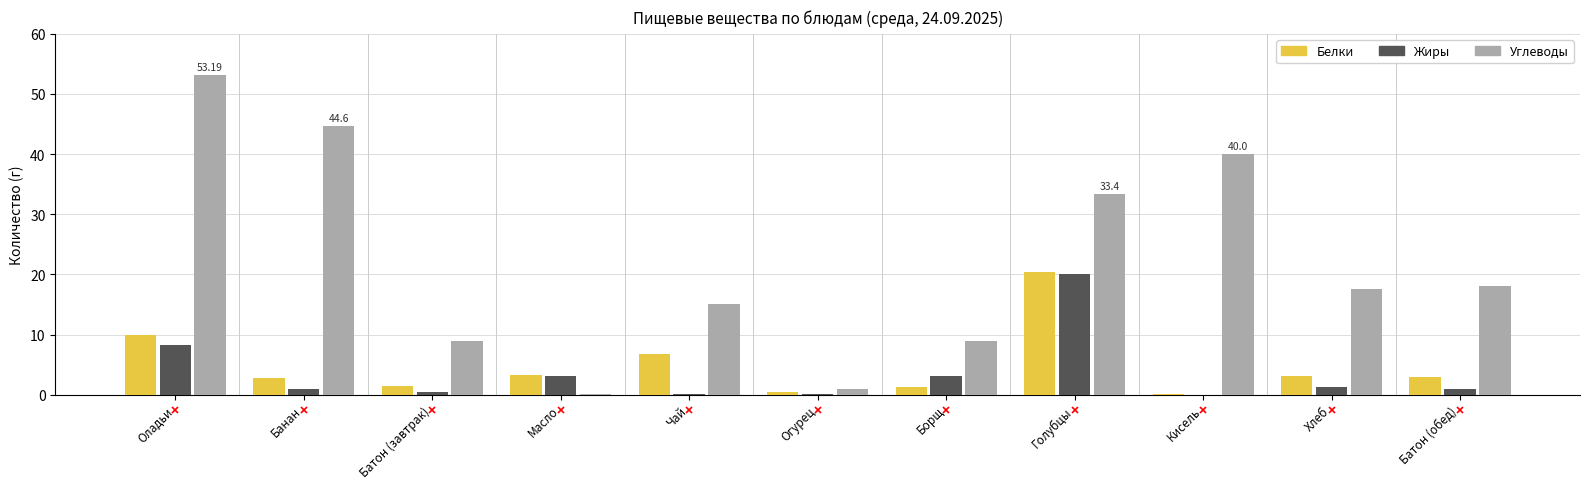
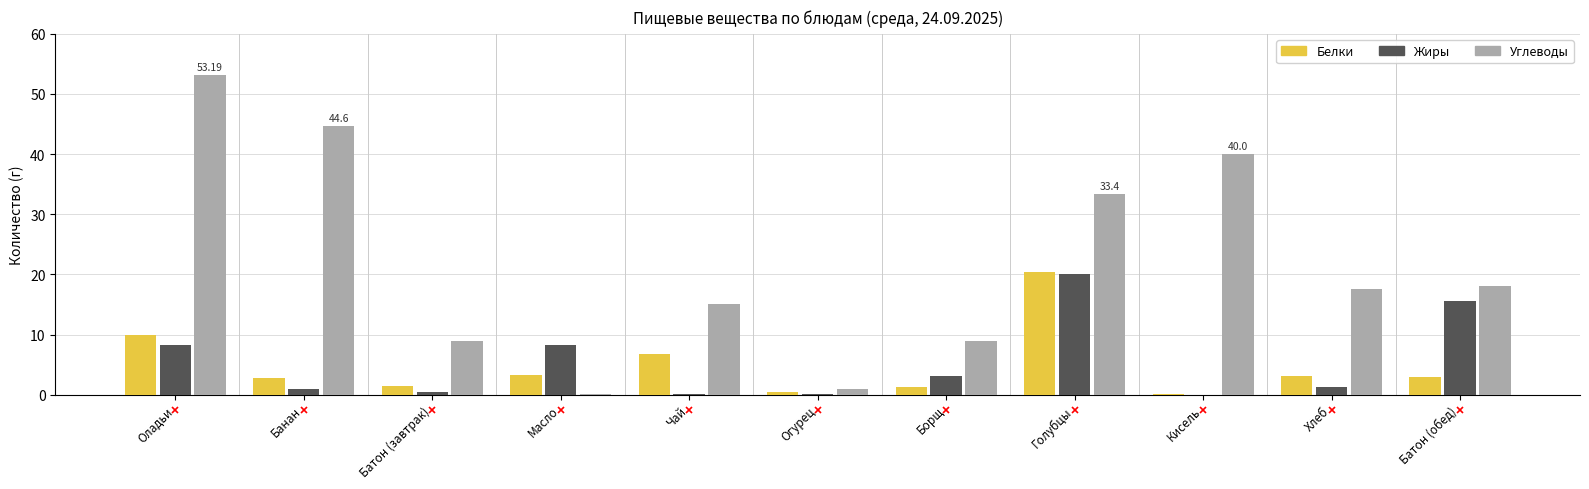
  {
    "Белки": {
      "Оладьи": 10,
      "Банан": 3,
      "Батон (завтрак)": 1,
      "Масло": 3,
      "Чай": 7,
      "Огурец": 0,
      "Борщ": 1,
      "Голубцы": 20,
      "Хлеб": 3,
      "Батон (обед)": 3
    },
    "Жиры": {
      "Оладьи": 8,
      "Банан": 1,
      "Батон (завтрак)": 1,
-     "Масло": 3,
+     "Масло": 8,
      "Борщ": 3,
      "Голубцы": 20,
      "Кисель": 0,
      "Хлеб": 1,
-     "Батон (обед)": 1
+     "Батон (обед)": 16
    },
    "Углеводы": {
      "Оладьи": 53.19,
      "Банан": 44.6,
      "Голубцы": 33.4,
      "Кисель": 40.0
    }
  }
